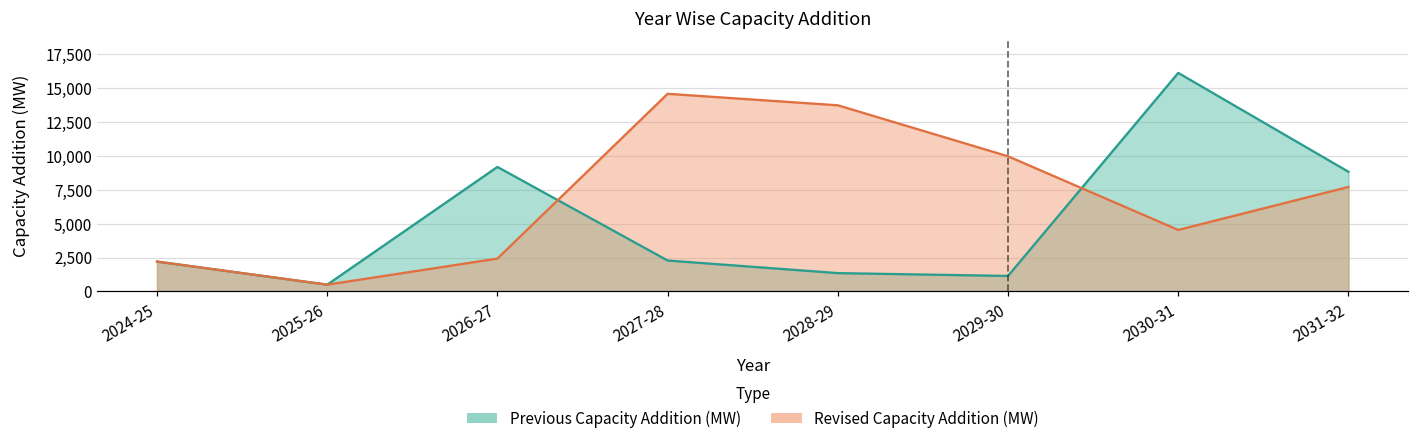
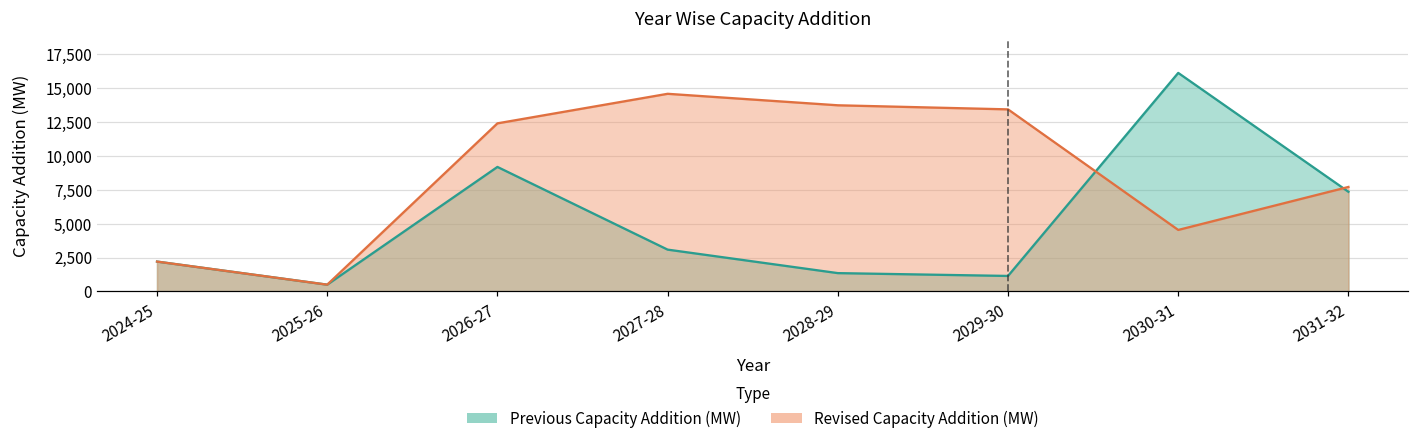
  {
    "Previous Capacity Addition (MW)": {
      "2026-27": "9,200",
-     "2027-28": "2,300",
+     "2027-28": "3,100",
      "2028-29": "1,400",
      "2029-30": "1,100",
      "2030-31": "16,100",
-     "2031-32": "8,800"
+     "2031-32": "7,300"
    },
    "Revised Capacity Addition (MW)": {
-     "2026-27": "2,400",
+     "2026-27": "12,400",
      "2027-28": "14,600",
      "2028-29": "13,700",
-     "2029-30": "10,000",
+     "2029-30": "13,400",
      "2030-31": "4,500",
      "2031-32": "7,700"
    }
  }
